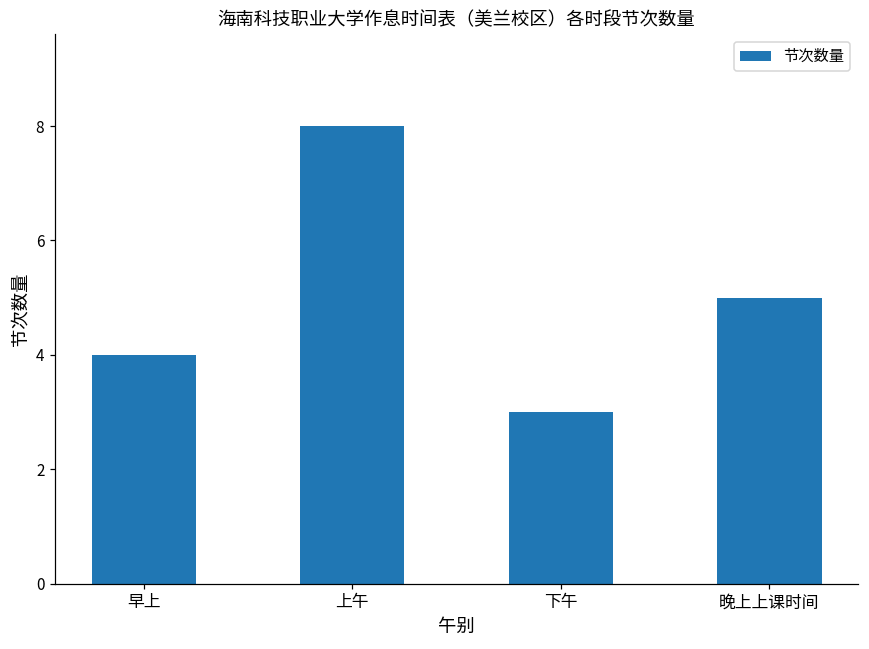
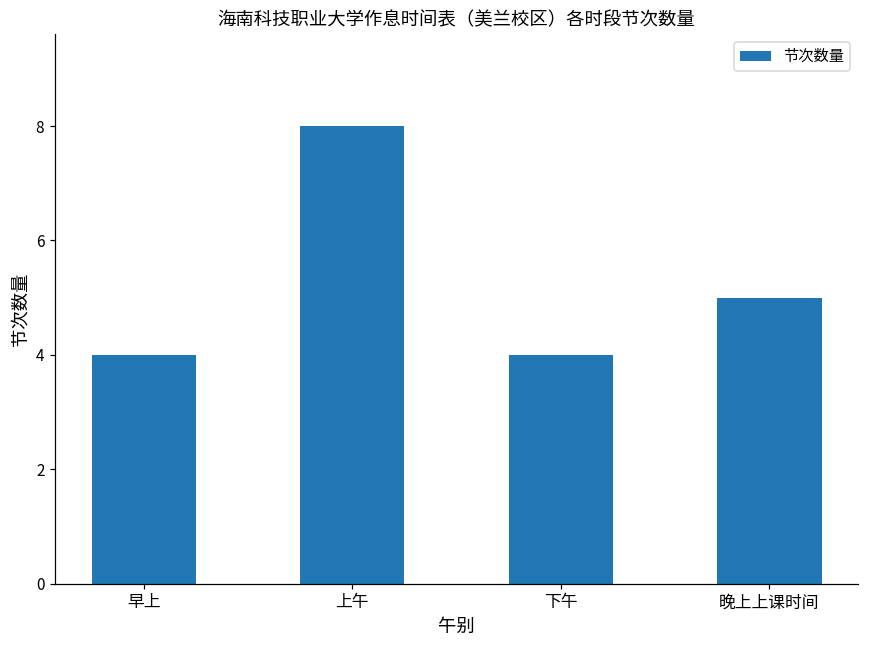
  {
    "早上": 4,
    "上午": 8,
-   "下午": 3,
+   "下午": 4,
    "晚上上课时间": 5
  }
